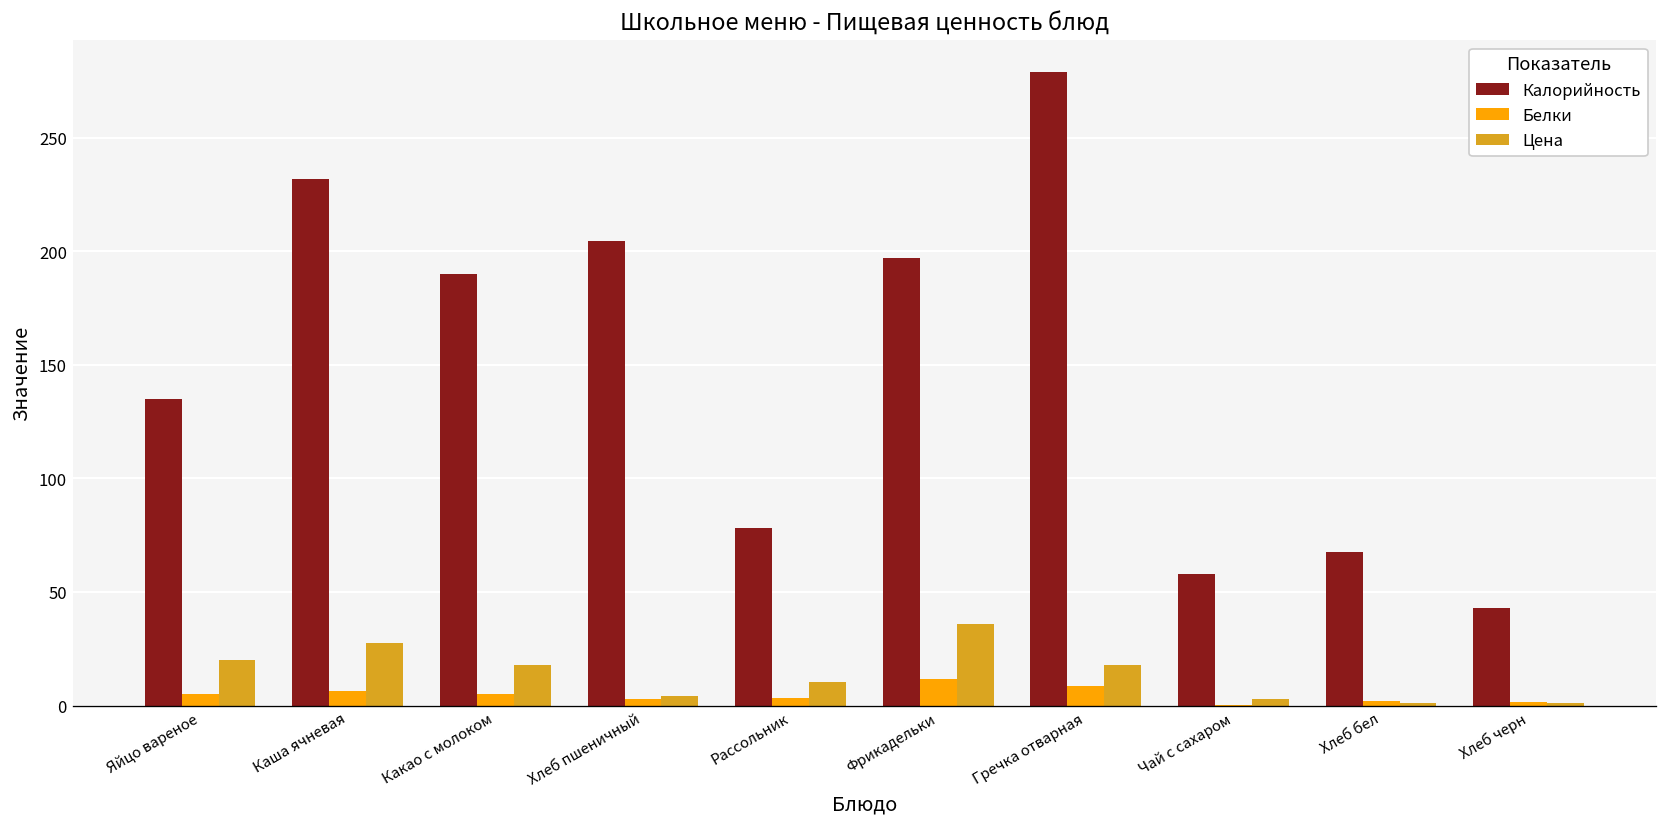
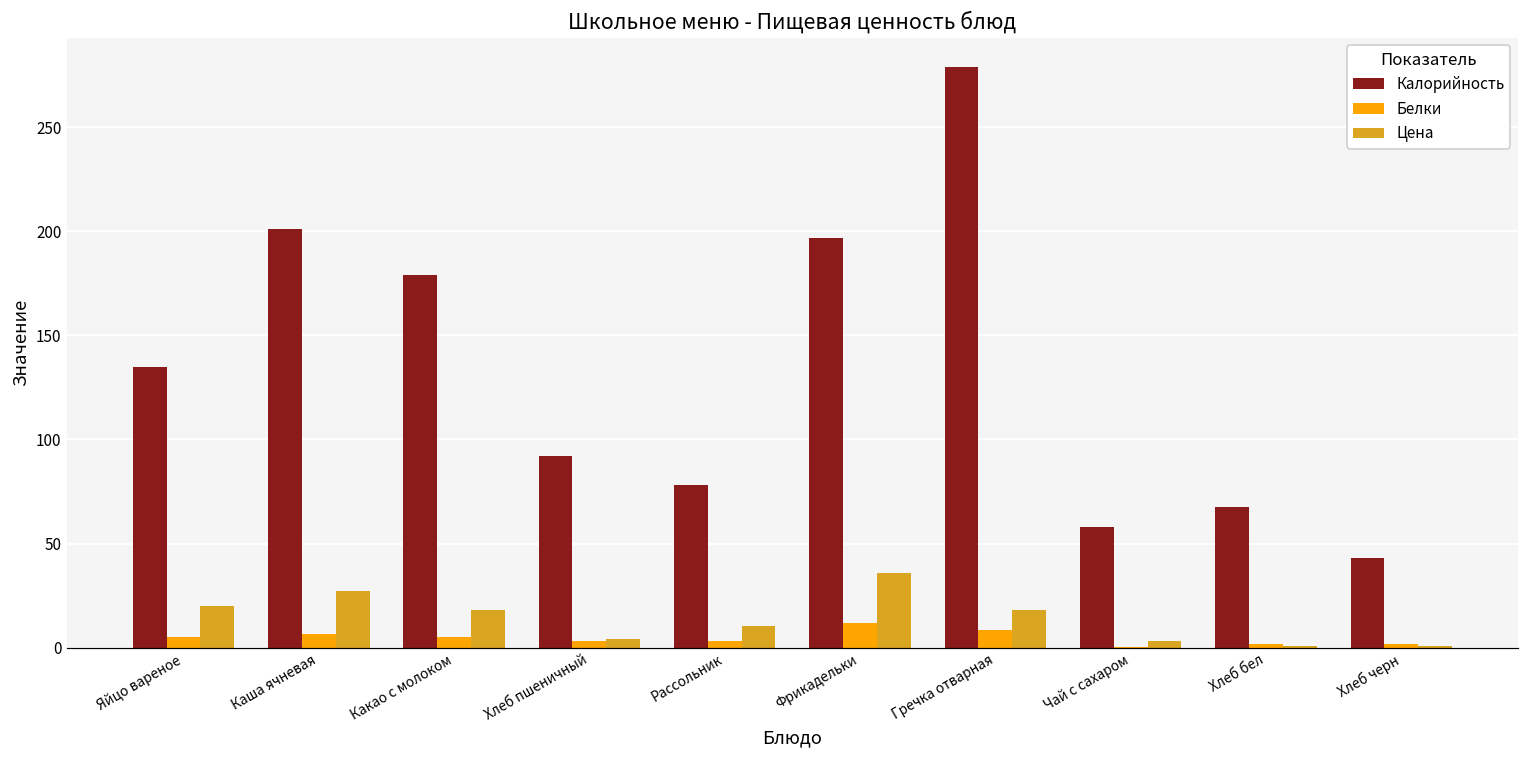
  {
    "Калорийность": {
      "Яйцо вареное": 135,
-     "Каша ячневая": 232,
-     "Какао с молоком": 190,
-     "Хлеб пшеничный": 205,
+     "Каша ячневая": 201,
+     "Какао с молоком": 179,
+     "Хлеб пшеничный": 92,
      "Рассольник": 78,
      "Фрикадельки": 197,
      "Гречка отварная": 279,
      "Чай с сахаром": 58,
      "Хлеб бел": 68,
      "Хлеб черн": 43
    }
  }
